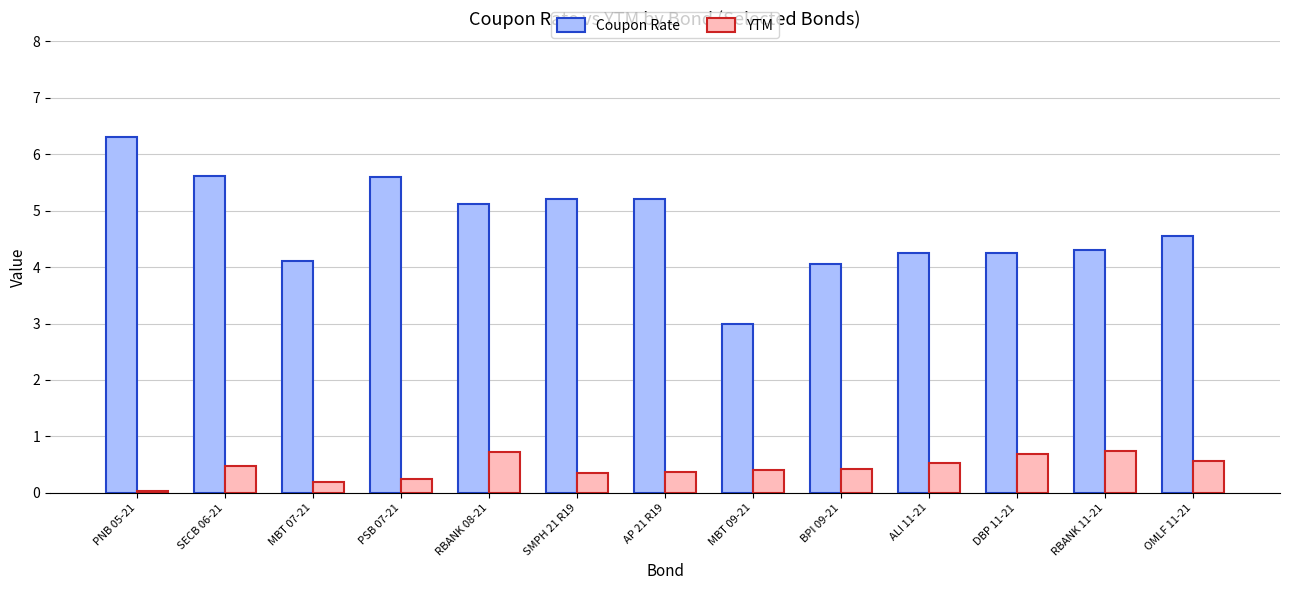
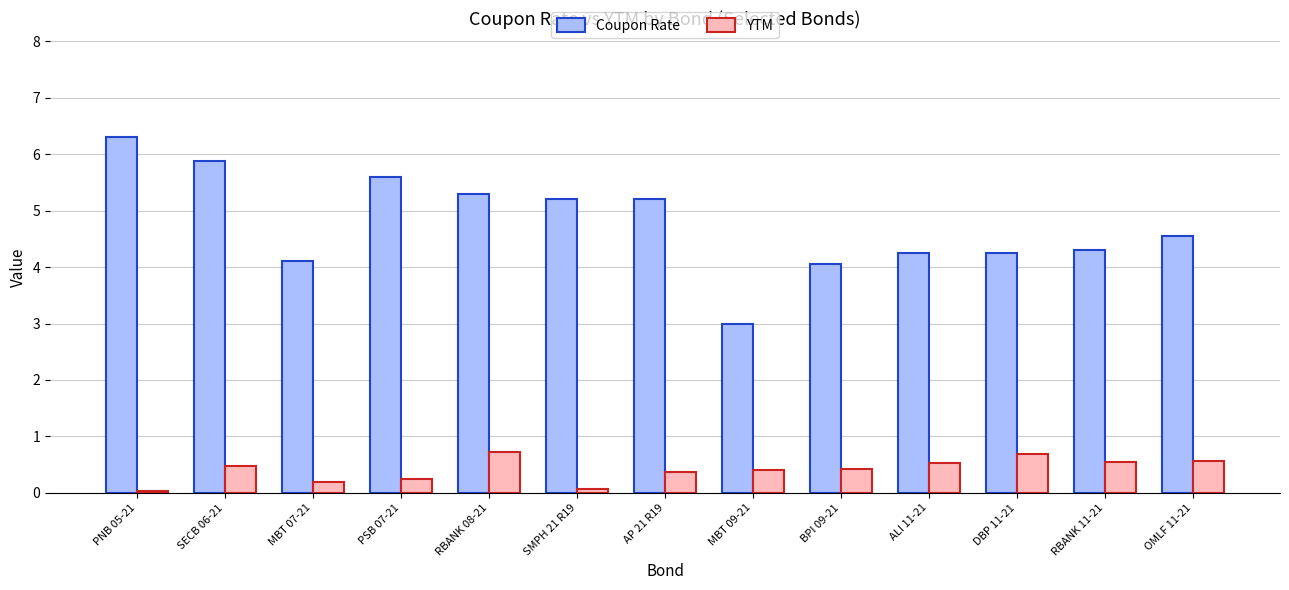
  {
    "Coupon Rate": {
      "PNB 05-21": 6.3,
-     "SECB 06-21": 5.6,
+     "SECB 06-21": 5.9,
      "MBT 07-21": 4.1,
      "PSB 07-21": 5.6,
-     "RBANK 08-21": 5.1,
+     "RBANK 08-21": 5.3,
      "SMPH 21 R19": 5.2,
      "AP 21 R19": 5.2,
      "MBT 09-21": 3.0,
      "BPI 09-21": 4.1,
      "ALI 11-21": 4.2,
      "DBP 11-21": 4.3,
      "RBANK 11-21": 4.3,
      "OMLF 11-21": 4.6
    },
    "YTM": {
      "SECB 06-21": 0.5,
      "MBT 07-21": 0.2,
      "PSB 07-21": 0.2,
      "RBANK 08-21": 0.7,
-     "SMPH 21 R19": 0.4,
+     "SMPH 21 R19": 0.1,
      "AP 21 R19": 0.4,
      "MBT 09-21": 0.4,
      "BPI 09-21": 0.4,
      "ALI 11-21": 0.5,
      "DBP 11-21": 0.7,
-     "RBANK 11-21": 0.7,
+     "RBANK 11-21": 0.6,
      "OMLF 11-21": 0.6
    }
  }
